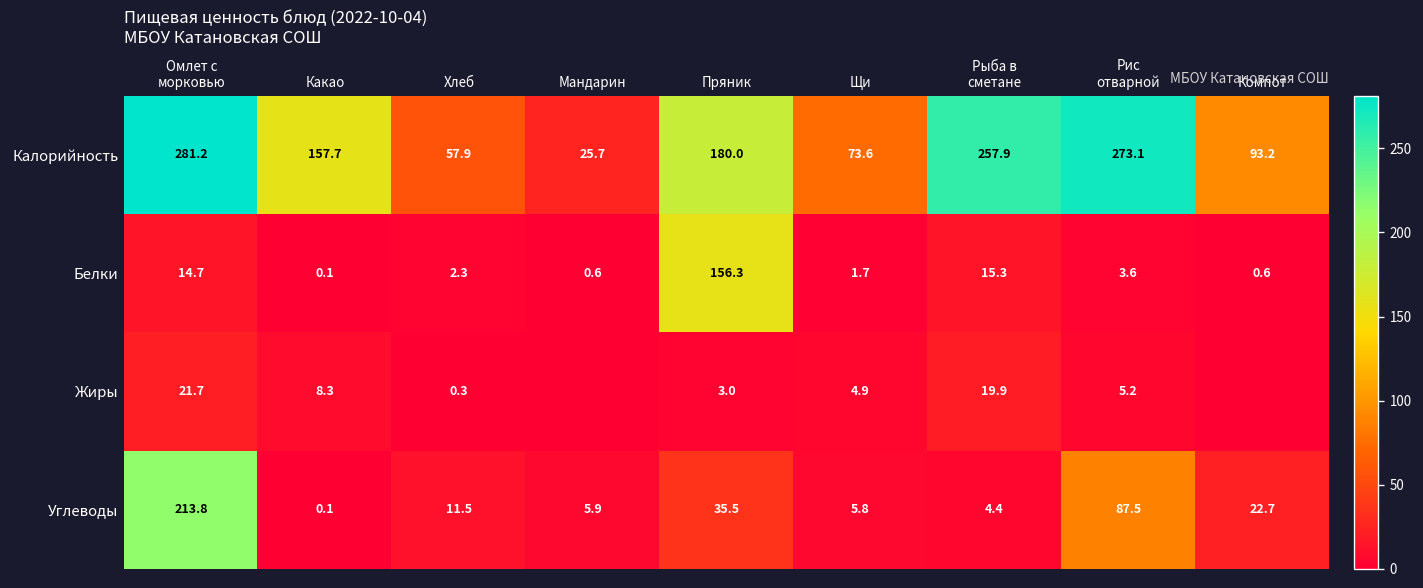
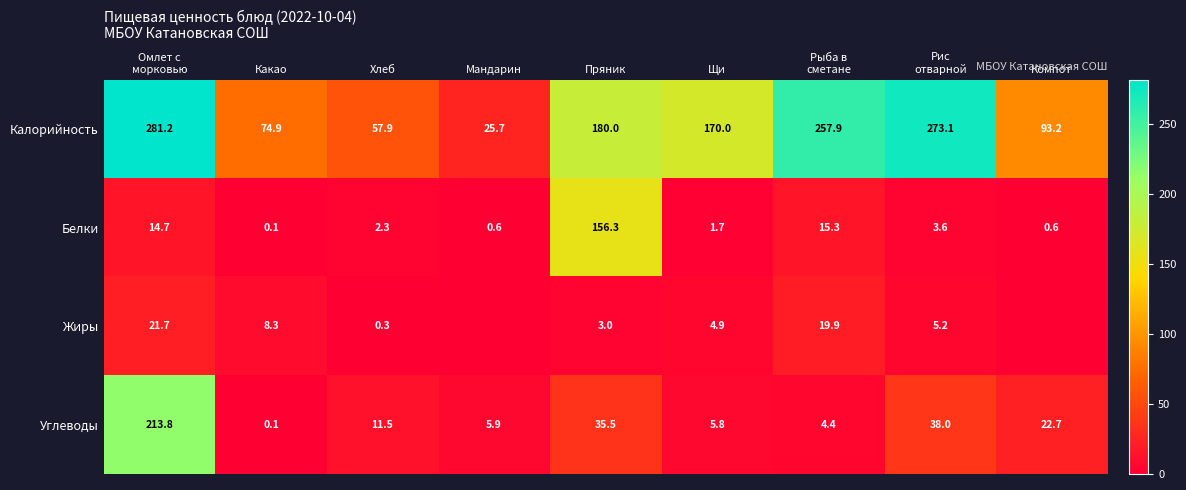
  {
    "Калорийность": {
      "Омлет с морковью": 281.2,
-     "Какао": 157.7,
+     "Какао": 74.9,
      "Хлеб": 57.9,
      "Мандарин": 25.7,
      "Пряник": 180.0,
-     "Щи": 73.6,
+     "Щи": 170.0,
      "Рыба в сметане": 257.9,
      "Рис отварной": 273.1,
      "Компот": 93.2
    },
    "Белки": {
      "Омлет с морковью": 14.7,
      "Какао": 0.1,
      "Хлеб": 2.3,
      "Мандарин": 0.6,
      "Пряник": 156.3,
      "Щи": 1.7,
      "Рыба в сметане": 15.3,
      "Рис отварной": 3.6,
      "Компот": 0.6
    },
    "Жиры": {
      "Омлет с морковью": 21.7,
      "Какао": 8.3,
      "Хлеб": 0.3,
      "Пряник": 3.0,
      "Щи": 4.9,
      "Рыба в сметане": 19.9,
      "Рис отварной": 5.2
    },
    "Углеводы": {
      "Омлет с морковью": 213.8,
      "Какао": 0.1,
      "Хлеб": 11.5,
      "Мандарин": 5.9,
      "Пряник": 35.5,
      "Щи": 5.8,
      "Рыба в сметане": 4.4,
-     "Рис отварной": 87.5,
+     "Рис отварной": 38.0,
      "Компот": 22.7
    }
  }
